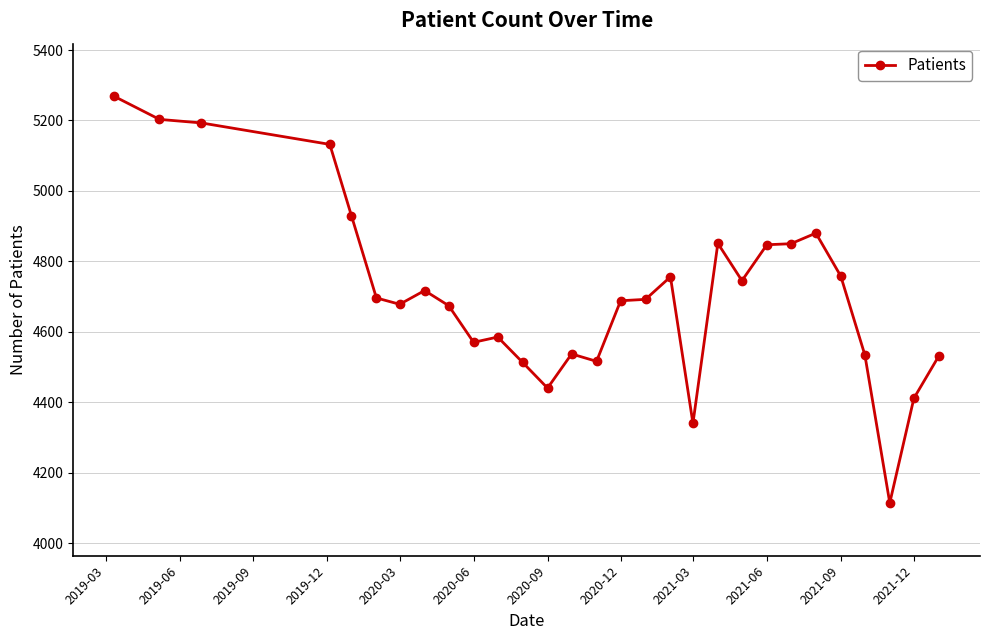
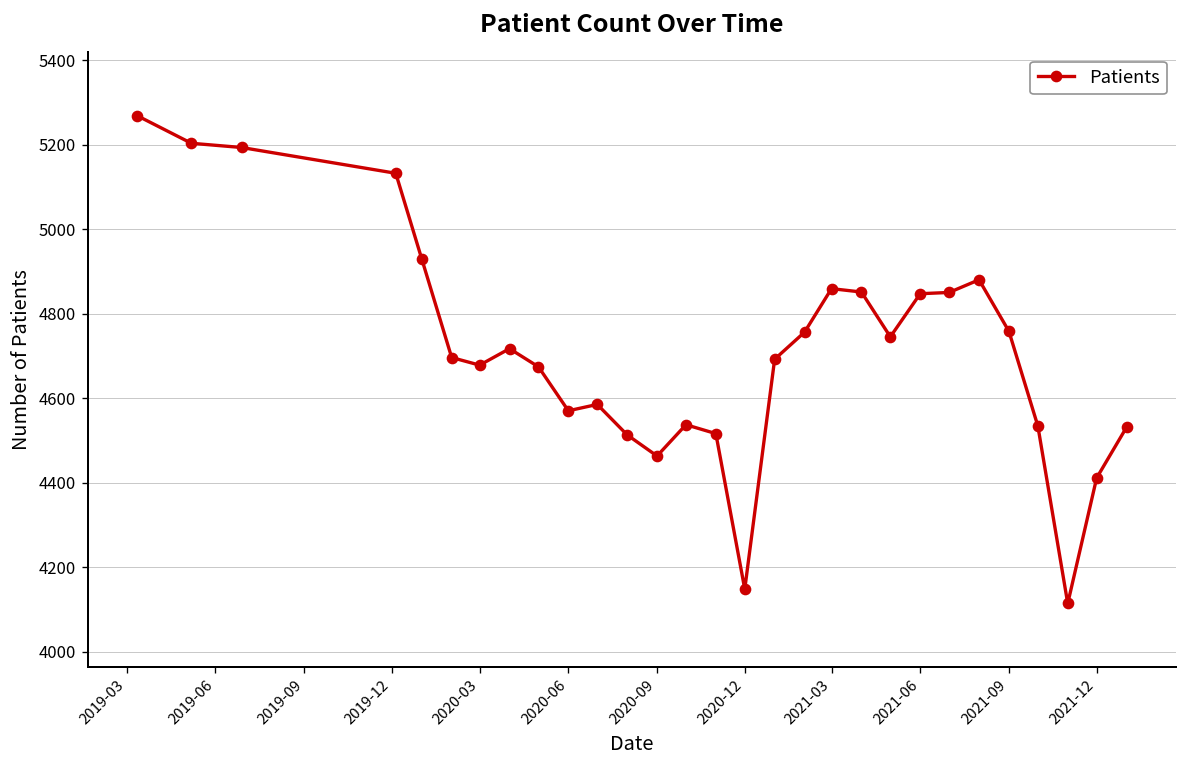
  {
    "2020-03": 4680,
    "2020-06": 4570,
-   "2020-09": 4440,
-   "2020-12": 4690,
-   "2021-03": 4340,
+   "2020-09": 4460,
+   "2020-12": 4150,
+   "2021-03": 4860,
    "2021-06": 4850,
    "2021-09": 4760,
    "2021-12": 4410
  }
